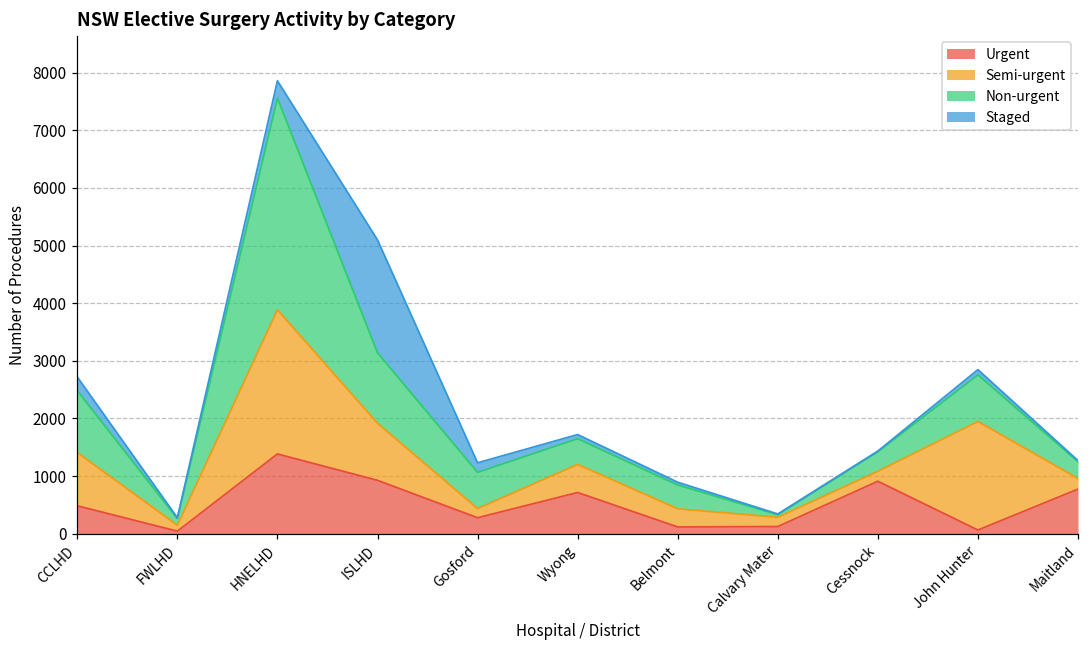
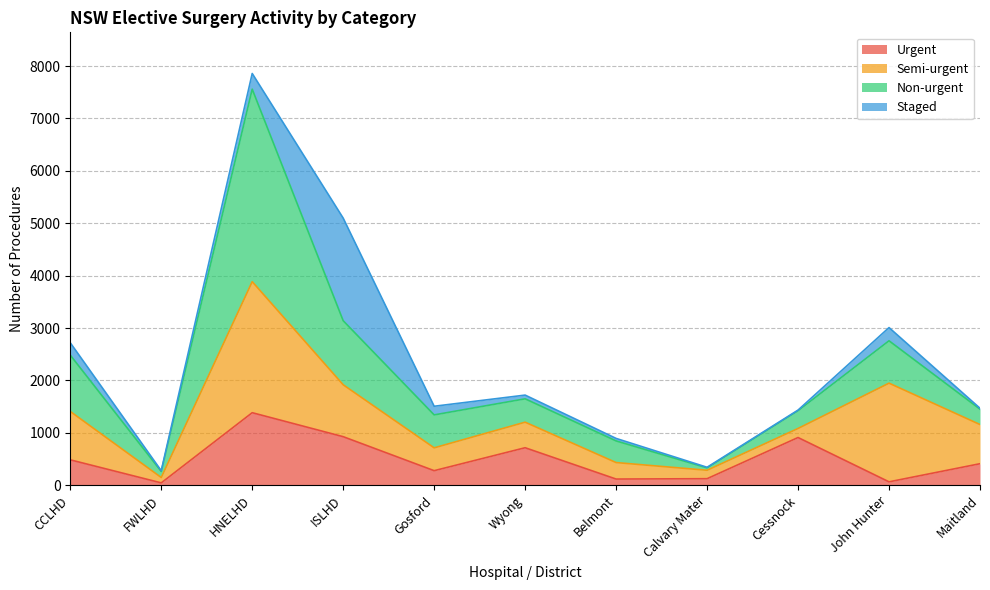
  {
    "Urgent": {
      "CCLHD": 500,
      "FWLHD": 0,
      "HNELHD": 1400,
      "ISLHD": 900,
      "Gosford": 300,
      "Wyong": 700,
      "Belmont": 100,
      "Calvary Mater": 100,
      "Cessnock": 900,
      "John Hunter": 100,
-     "Maitland": 800
+     "Maitland": 400
    },
    "Semi-urgent": {
      "CCLHD": 900,
      "FWLHD": 100,
      "HNELHD": 2500,
      "ISLHD": 1000,
-     "Gosford": 200,
+     "Gosford": 400,
      "Wyong": 500,
      "Belmont": 300,
      "Cessnock": 200,
      "John Hunter": 1900,
-     "Maitland": 200
+     "Maitland": 700
    },
    "Non-urgent": {
      "CCLHD": 1100,
      "HNELHD": 3700,
      "ISLHD": 1200,
      "Gosford": 600,
      "Wyong": 400,
      "John Hunter": 800
    },
    "Staged": {
      "CCLHD": 200,
      "HNELHD": 300,
      "ISLHD": 2000,
      "Gosford": 200,
      "Wyong": 100,
-     "John Hunter": 100
+     "John Hunter": 300
    }
  }
